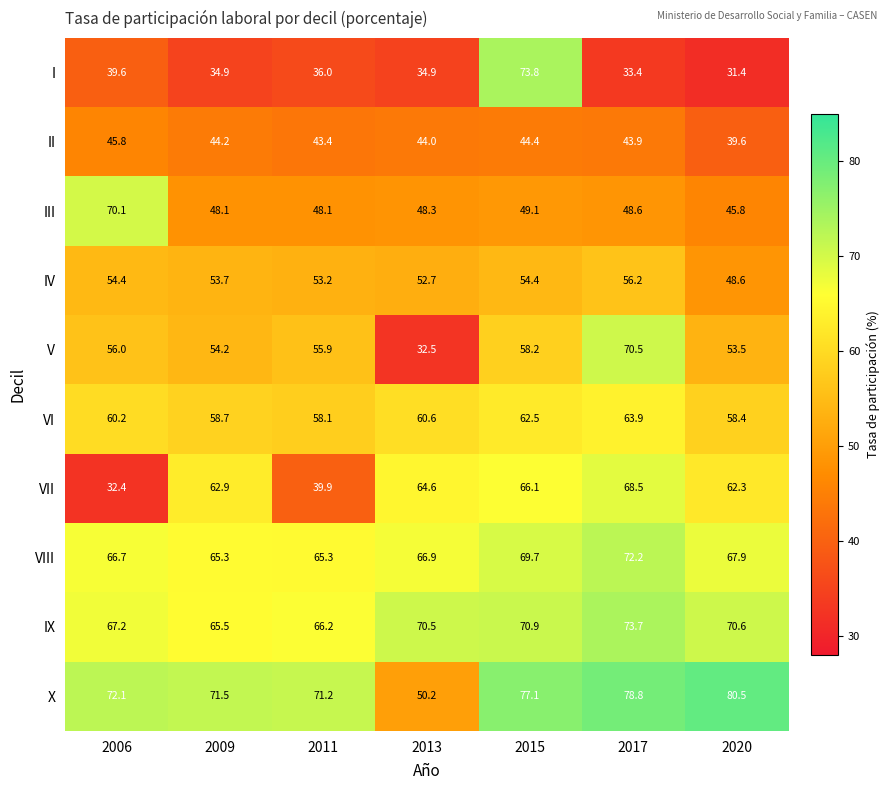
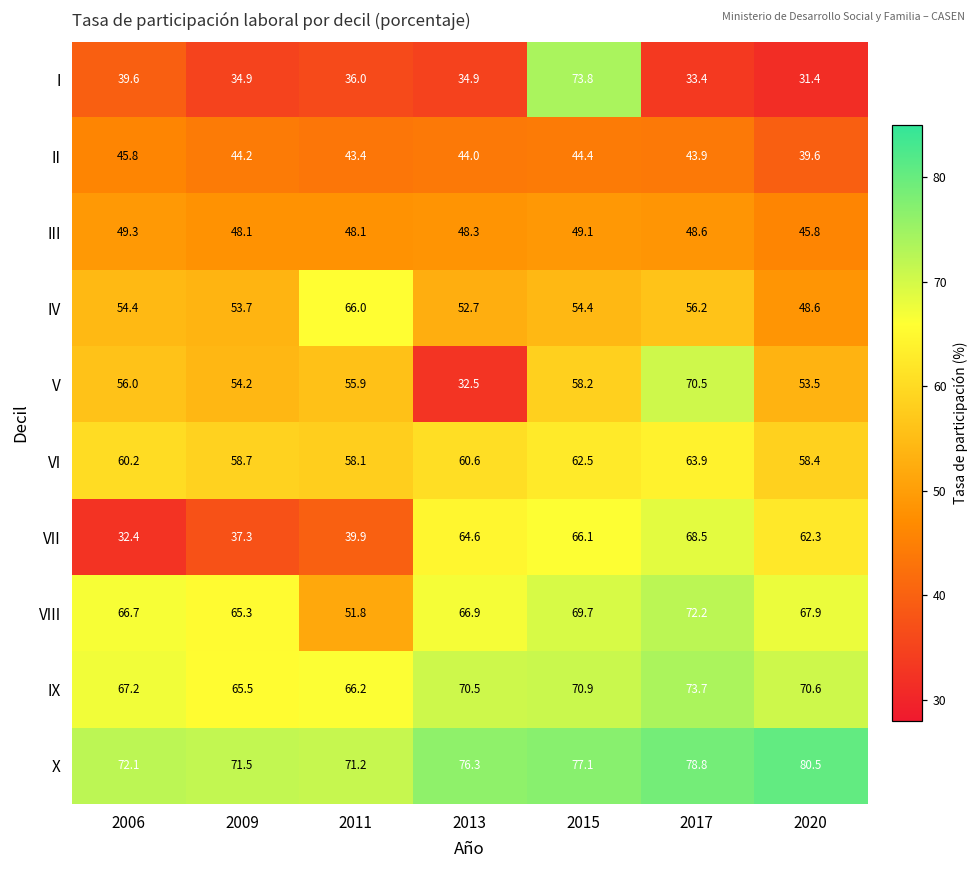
  {
    "I": {
      "2006": 39.6,
      "2009": 34.9,
      "2011": 36.0,
      "2013": 34.9,
      "2015": 73.8,
      "2017": 33.4,
      "2020": 31.4
    },
    "II": {
      "2006": 45.8,
      "2009": 44.2,
      "2011": 43.4,
      "2013": 44.0,
      "2015": 44.4,
      "2017": 43.9,
      "2020": 39.6
    },
    "III": {
-     "2006": 70.1,
+     "2006": 49.3,
      "2009": 48.1,
      "2011": 48.1,
      "2013": 48.3,
      "2015": 49.1,
      "2017": 48.6,
      "2020": 45.8
    },
    "IV": {
      "2006": 54.4,
      "2009": 53.7,
-     "2011": 53.2,
+     "2011": 66.0,
      "2013": 52.7,
      "2015": 54.4,
      "2017": 56.2,
      "2020": 48.6
    },
    "V": {
      "2006": 56.0,
      "2009": 54.2,
      "2011": 55.9,
      "2013": 32.5,
      "2015": 58.2,
      "2017": 70.5,
      "2020": 53.5
    },
    "VI": {
      "2006": 60.2,
      "2009": 58.7,
      "2011": 58.1,
      "2013": 60.6,
      "2015": 62.5,
      "2017": 63.9,
      "2020": 58.4
    },
    "VII": {
      "2006": 32.4,
-     "2009": 62.9,
+     "2009": 37.3,
      "2011": 39.9,
      "2013": 64.6,
      "2015": 66.1,
      "2017": 68.5,
      "2020": 62.3
    },
    "VIII": {
      "2006": 66.7,
      "2009": 65.3,
-     "2011": 65.3,
+     "2011": 51.8,
      "2013": 66.9,
      "2015": 69.7,
      "2017": 72.2,
      "2020": 67.9
    },
    "IX": {
      "2006": 67.2,
      "2009": 65.5,
      "2011": 66.2,
      "2013": 70.5,
      "2015": 70.9,
      "2017": 73.7,
      "2020": 70.6
    },
    "X": {
      "2006": 72.1,
      "2009": 71.5,
      "2011": 71.2,
-     "2013": 50.2,
+     "2013": 76.3,
      "2015": 77.1,
      "2017": 78.8,
      "2020": 80.5
    }
  }
